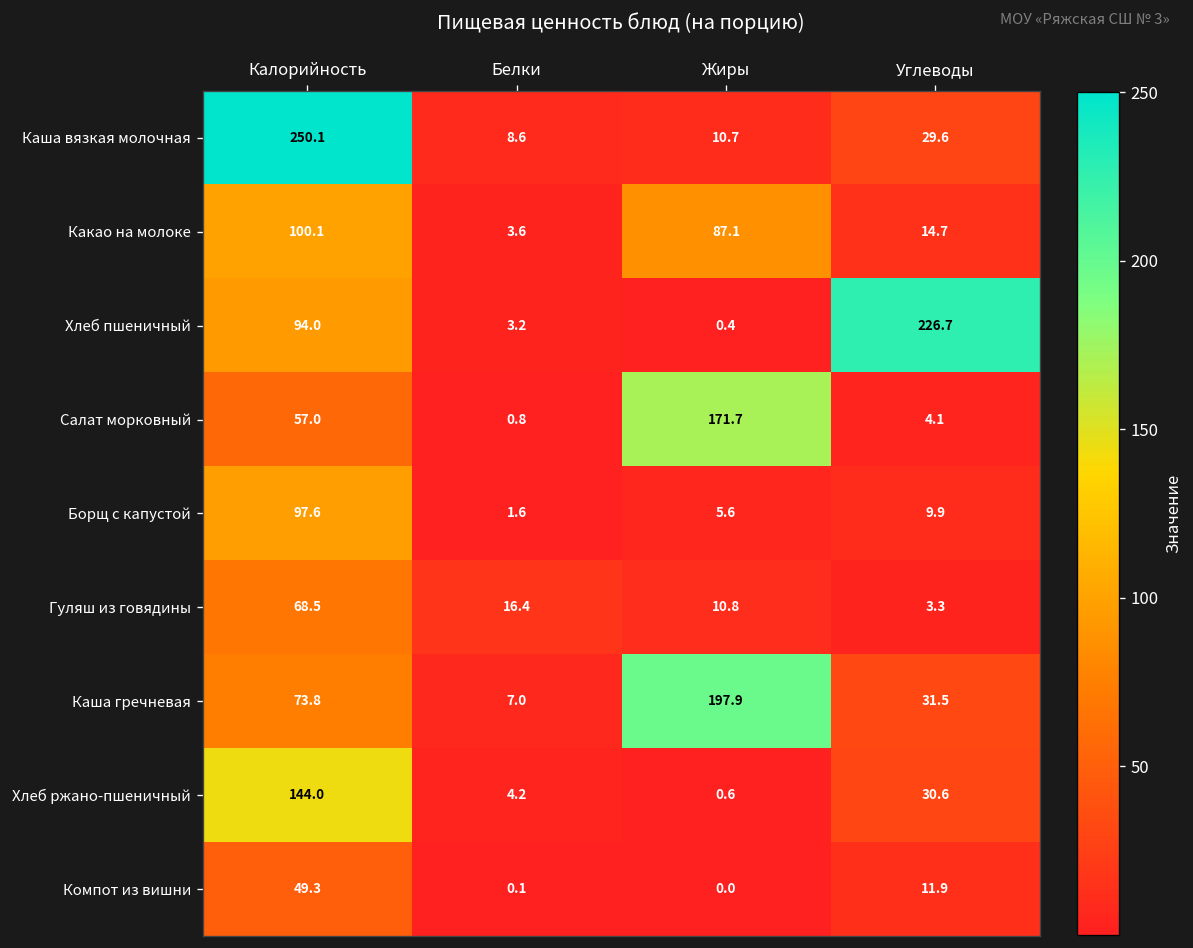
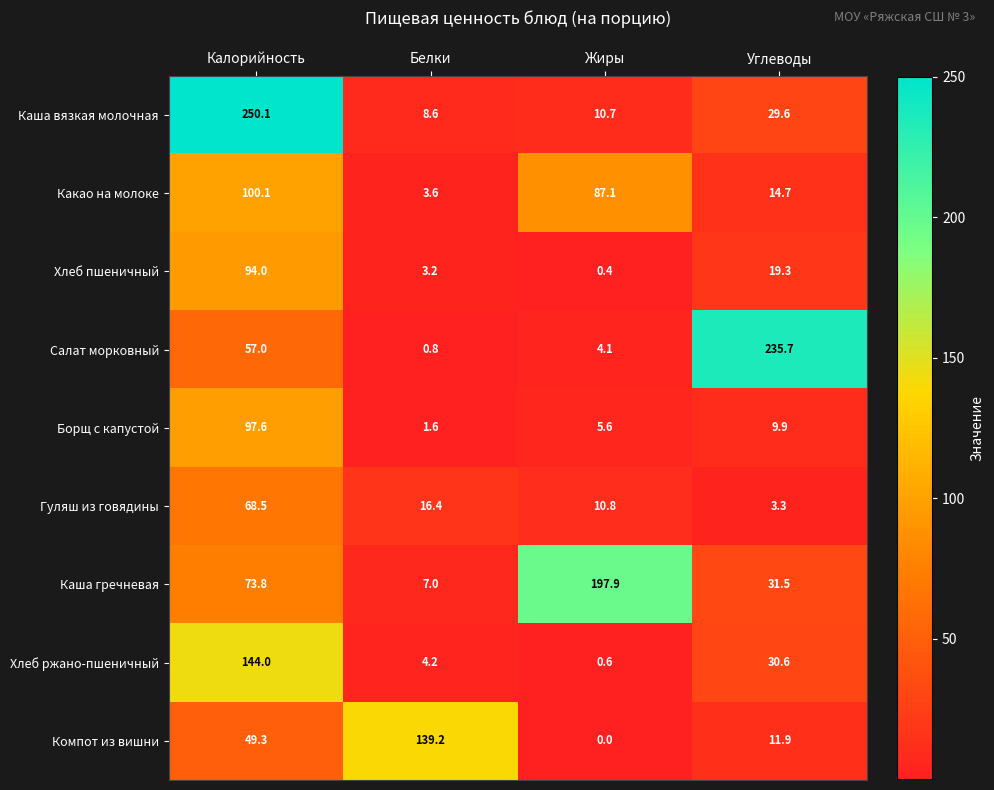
  {
    "Каша вязкая молочная": {
      "Калорийность": 250.1,
      "Белки": 8.6,
      "Жиры": 10.7,
      "Углеводы": 29.6
    },
    "Какао на молоке": {
      "Калорийность": 100.1,
      "Белки": 3.6,
      "Жиры": 87.1,
      "Углеводы": 14.7
    },
    "Хлеб пшеничный": {
      "Калорийность": 94.0,
      "Белки": 3.2,
      "Жиры": 0.4,
-     "Углеводы": 226.7
+     "Углеводы": 19.3
    },
    "Салат морковный": {
      "Калорийность": 57.0,
      "Белки": 0.8,
-     "Жиры": 171.7,
-     "Углеводы": 4.1
+     "Жиры": 4.1,
+     "Углеводы": 235.7
    },
    "Борщ с капустой": {
      "Калорийность": 97.6,
      "Белки": 1.6,
      "Жиры": 5.6,
      "Углеводы": 9.9
    },
    "Гуляш из говядины": {
      "Калорийность": 68.5,
      "Белки": 16.4,
      "Жиры": 10.8,
      "Углеводы": 3.3
    },
    "Каша гречневая": {
      "Калорийность": 73.8,
      "Белки": 7.0,
      "Жиры": 197.9,
      "Углеводы": 31.5
    },
    "Хлеб ржано-пшеничный": {
      "Калорийность": 144.0,
      "Белки": 4.2,
      "Жиры": 0.6,
      "Углеводы": 30.6
    },
    "Компот из вишни": {
      "Калорийность": 49.3,
-     "Белки": 0.1,
+     "Белки": 139.2,
      "Жиры": 0.0,
      "Углеводы": 11.9
    }
  }
